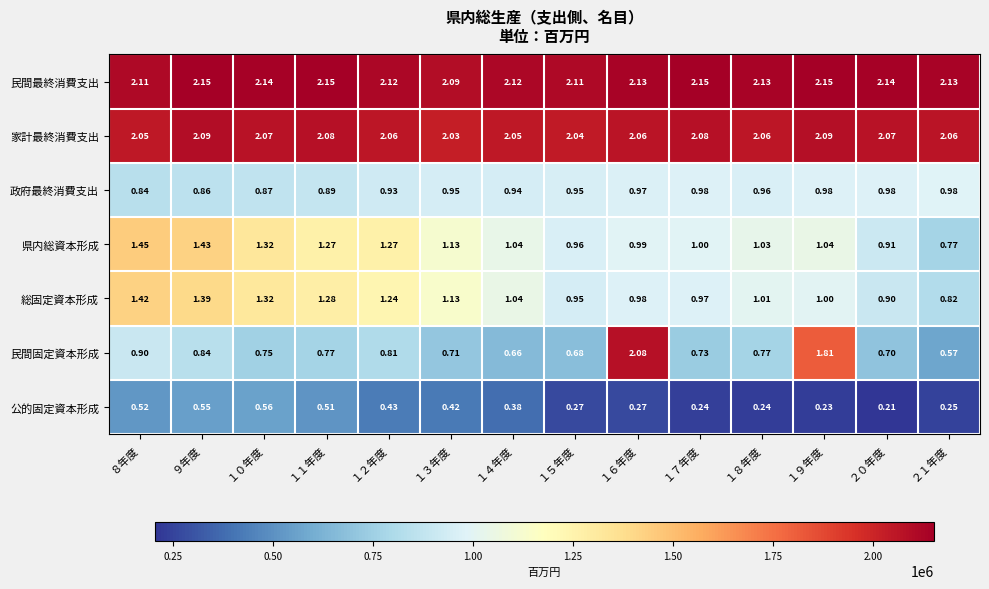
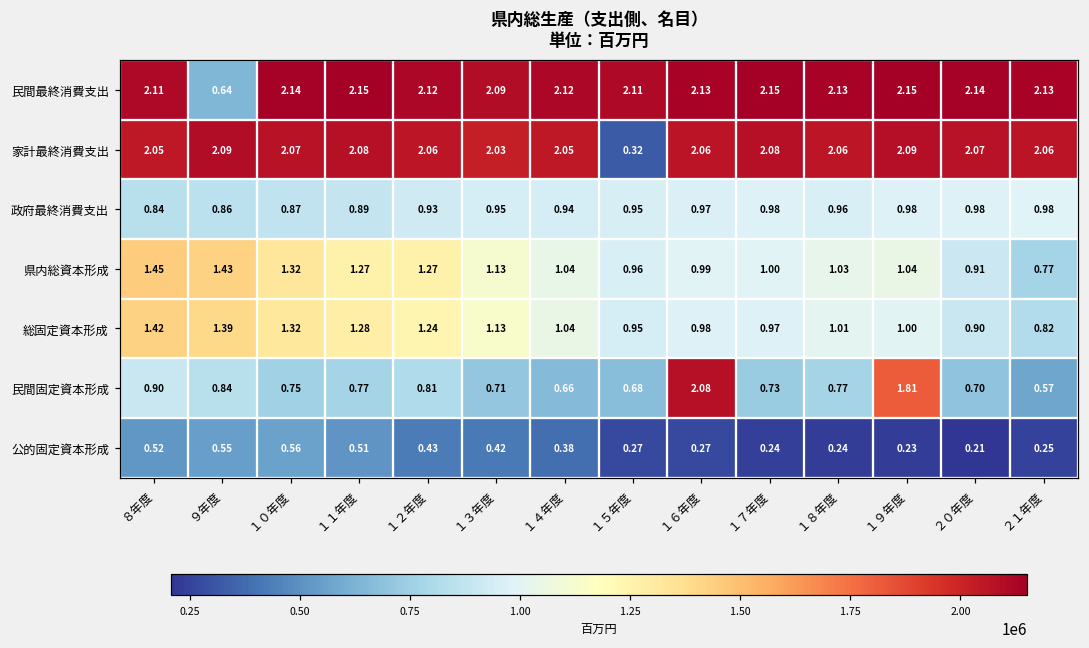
  {
    "民間最終消費支出": {
      "８年度": 2.11,
-     "９年度": 2.15,
+     "９年度": 0.64,
      "１０年度": 2.14,
      "１１年度": 2.15,
      "１２年度": 2.12,
      "１３年度": 2.09,
      "１４年度": 2.12,
      "１５年度": 2.11,
      "１６年度": 2.13,
      "１７年度": 2.15,
      "１８年度": 2.13,
      "１９年度": 2.15,
      "２０年度": 2.14,
      "２１年度": 2.13
    },
    "家計最終消費支出": {
      "８年度": 2.05,
      "９年度": 2.09,
      "１０年度": 2.07,
      "１１年度": 2.08,
      "１２年度": 2.06,
      "１３年度": 2.03,
      "１４年度": 2.05,
-     "１５年度": 2.04,
+     "１５年度": 0.32,
      "１６年度": 2.06,
      "１７年度": 2.08,
      "１８年度": 2.06,
      "１９年度": 2.09,
      "２０年度": 2.07,
      "２１年度": 2.06
    },
    "政府最終消費支出": {
      "８年度": 0.84,
      "９年度": 0.86,
      "１０年度": 0.87,
      "１１年度": 0.89,
      "１２年度": 0.93,
      "１３年度": 0.95,
      "１４年度": 0.94,
      "１５年度": 0.95,
      "１６年度": 0.97,
      "１７年度": 0.98,
      "１８年度": 0.96,
      "１９年度": 0.98,
      "２０年度": 0.98,
      "２１年度": 0.98
    },
    "県内総資本形成": {
      "８年度": 1.45,
      "９年度": 1.43,
      "１０年度": 1.32,
      "１１年度": 1.27,
      "１２年度": 1.27,
      "１３年度": 1.13,
      "１４年度": 1.04,
      "１５年度": 0.96,
      "１６年度": 0.99,
      "１７年度": 1.00,
      "１８年度": 1.03,
      "１９年度": 1.04,
      "２０年度": 0.91,
      "２１年度": 0.77
    },
    "総固定資本形成": {
      "８年度": 1.42,
      "９年度": 1.39,
      "１０年度": 1.32,
      "１１年度": 1.28,
      "１２年度": 1.24,
      "１３年度": 1.13,
      "１４年度": 1.04,
      "１５年度": 0.95,
      "１６年度": 0.98,
      "１７年度": 0.97,
      "１８年度": 1.01,
      "１９年度": 1.00,
      "２０年度": 0.90,
      "２１年度": 0.82
    },
    "民間固定資本形成": {
      "８年度": 0.90,
      "９年度": 0.84,
      "１０年度": 0.75,
      "１１年度": 0.77,
      "１２年度": 0.81,
      "１３年度": 0.71,
      "１４年度": 0.66,
      "１５年度": 0.68,
      "１６年度": 2.08,
      "１７年度": 0.73,
      "１８年度": 0.77,
      "１９年度": 1.81,
      "２０年度": 0.70,
      "２１年度": 0.57
    },
    "公的固定資本形成": {
      "８年度": 0.52,
      "９年度": 0.55,
      "１０年度": 0.56,
      "１１年度": 0.51,
      "１２年度": 0.43,
      "１３年度": 0.42,
      "１４年度": 0.38,
      "１５年度": 0.27,
      "１６年度": 0.27,
      "１７年度": 0.24,
      "１８年度": 0.24,
      "１９年度": 0.23,
      "２０年度": 0.21,
      "２１年度": 0.25
    }
  }
